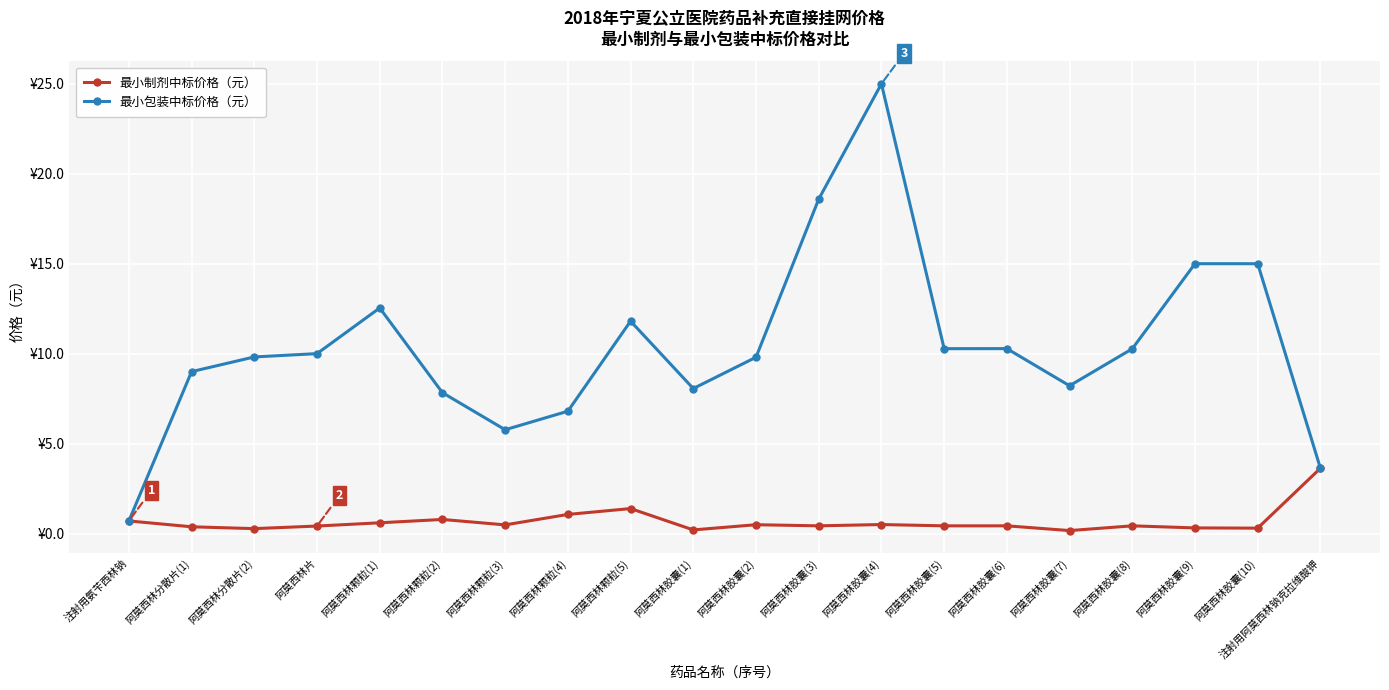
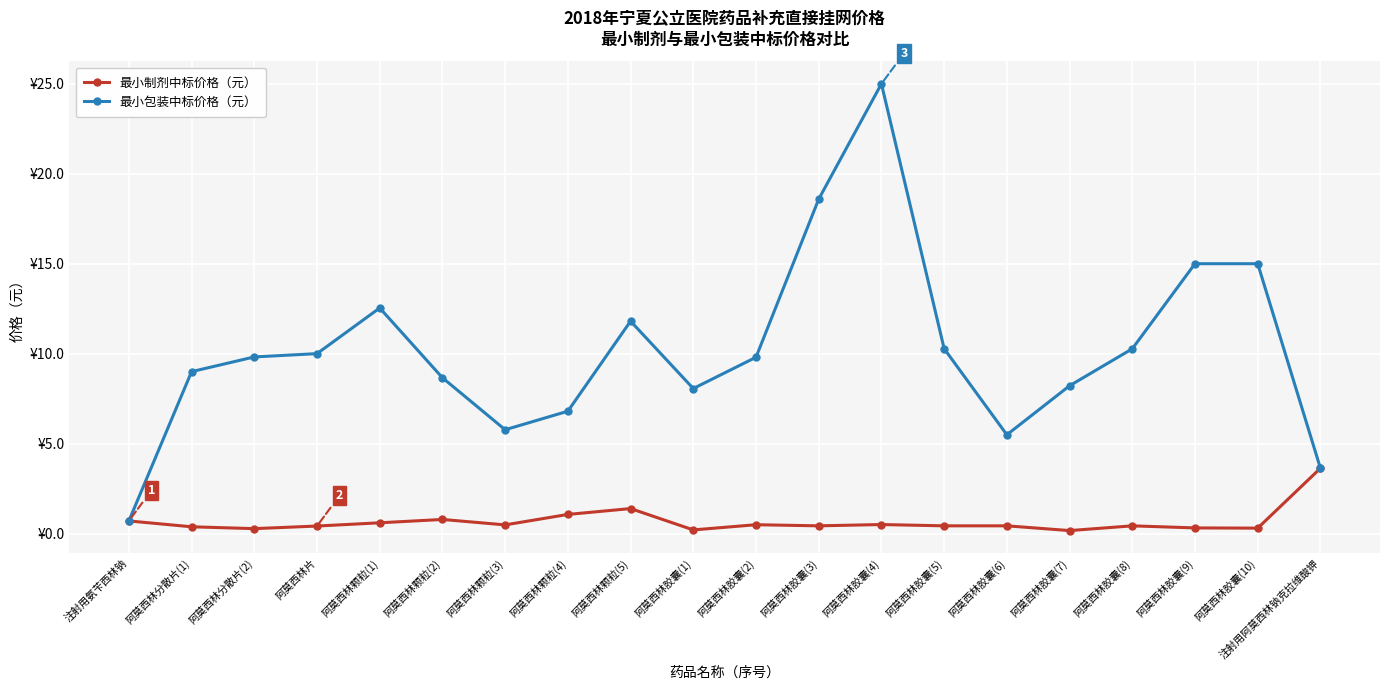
  {
    "最小制剂中标价格（元）": {
      "阿莫西林分散片(1)": "¥0.4",
      "阿莫西林分散片(2)": "¥0.3",
      "阿莫西林片": "¥0.4",
      "阿莫西林颗粒(1)": "¥0.6",
      "阿莫西林颗粒(2)": "¥0.8",
      "阿莫西林颗粒(3)": "¥0.5",
      "阿莫西林颗粒(4)": "¥1.1",
      "阿莫西林颗粒(5)": "¥1.4",
      "阿莫西林胶囊(1)": "¥0.2",
      "阿莫西林胶囊(2)": "¥0.5",
      "阿莫西林胶囊(3)": "¥0.4",
      "阿莫西林胶囊(4)": "¥0.5",
      "阿莫西林胶囊(5)": "¥0.4",
      "阿莫西林胶囊(6)": "¥0.4",
      "阿莫西林胶囊(7)": "¥0.2",
      "阿莫西林胶囊(8)": "¥0.4",
      "阿莫西林胶囊(9)": "¥0.3",
      "阿莫西林胶囊(10)": "¥0.3"
    },
    "最小包装中标价格（元）": {
      "阿莫西林分散片(1)": "¥9.0",
      "阿莫西林分散片(2)": "¥9.8",
      "阿莫西林片": "¥10.0",
      "阿莫西林颗粒(1)": "¥12.5",
-     "阿莫西林颗粒(2)": "¥7.8",
+     "阿莫西林颗粒(2)": "¥8.7",
      "阿莫西林颗粒(3)": "¥5.8",
      "阿莫西林颗粒(4)": "¥6.8",
      "阿莫西林颗粒(5)": "¥11.8",
      "阿莫西林胶囊(1)": "¥8.1",
      "阿莫西林胶囊(2)": "¥9.8",
      "阿莫西林胶囊(3)": "¥18.6",
      "阿莫西林胶囊(4)": "¥25.0",
      "阿莫西林胶囊(5)": "¥10.3",
-     "阿莫西林胶囊(6)": "¥10.3",
+     "阿莫西林胶囊(6)": "¥5.5",
      "阿莫西林胶囊(7)": "¥8.2",
      "阿莫西林胶囊(8)": "¥10.3",
      "阿莫西林胶囊(9)": "¥15.0",
      "阿莫西林胶囊(10)": "¥15.0"
    }
  }
